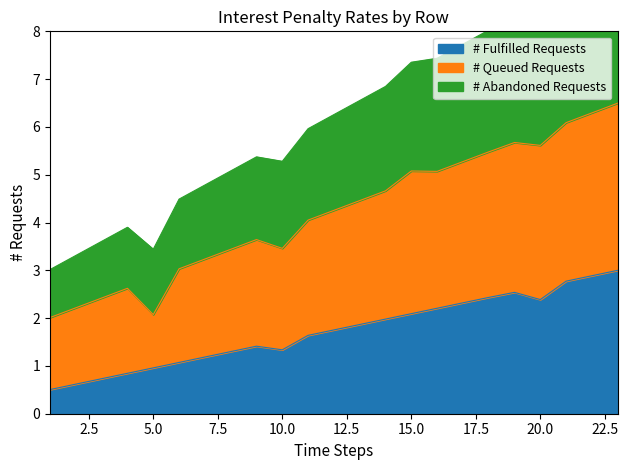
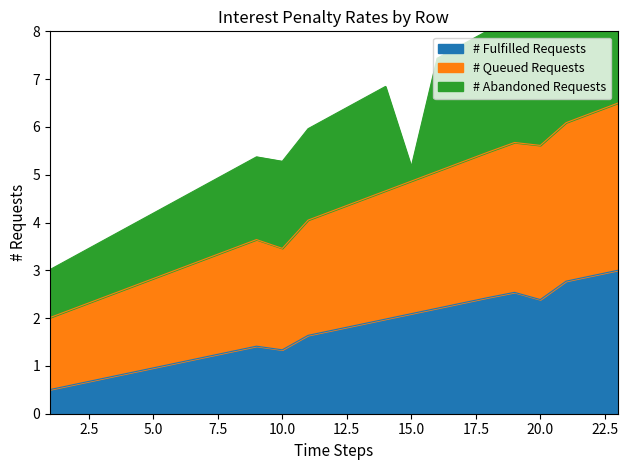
  {
    "# Fulfilled Requests": {
      "5.0": 1.0,
      "10.0": 1.3,
      "15.0": 2.1,
      "20.0": 2.4
    },
    "# Queued Requests": {
-     "5.0": 1.1,
+     "5.0": 1.9,
      "10.0": 3.5,
-     "15.0": 3.0,
+     "15.0": 2.8,
      "20.0": 5.6
    },
    "# Abandoned Requests": {
      "5.0": 1.4,
      "10.0": 1.8,
-     "15.0": 2.3
+     "15.0": 0.3
    }
  }
